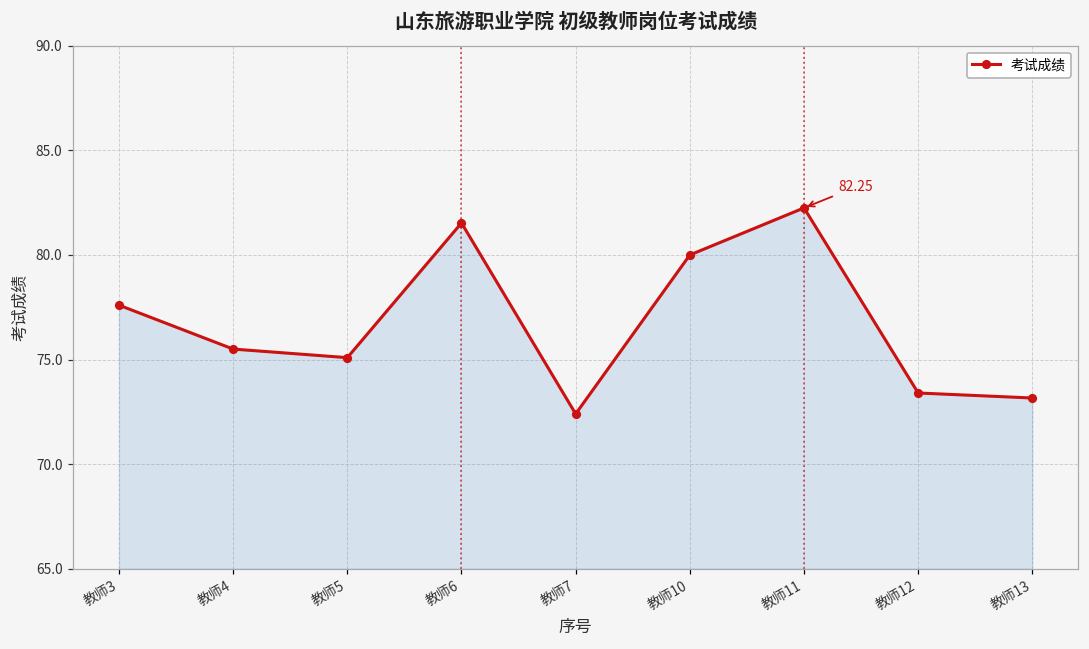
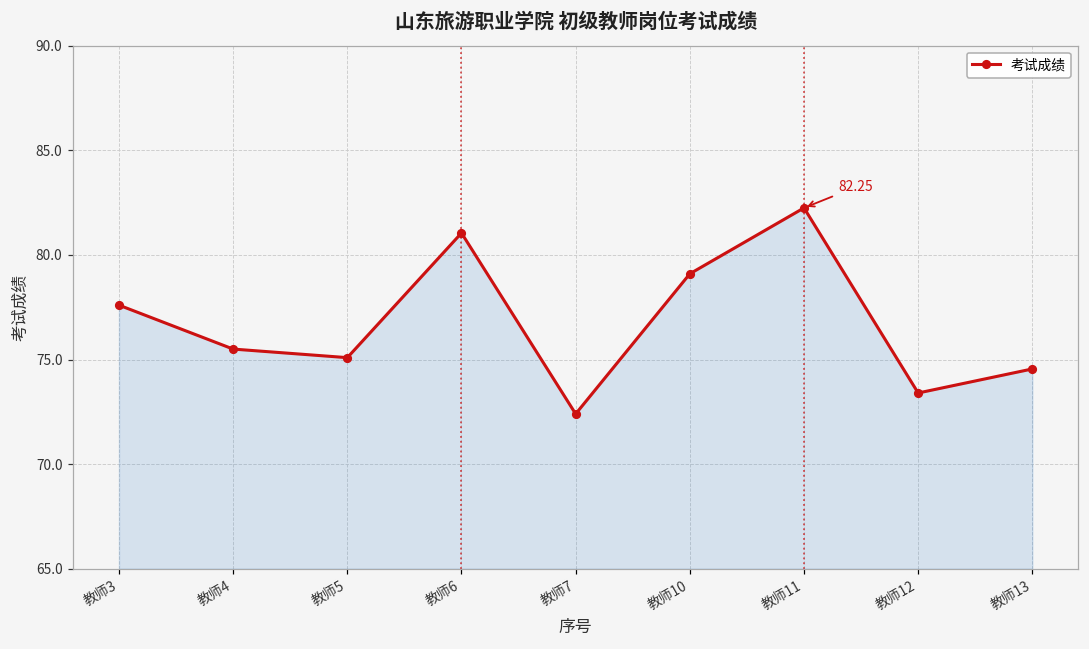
  {
    "教师3": 77.6,
    "教师4": 75.5,
    "教师5": 75.1,
-   "教师6": 81.5,
+   "教师6": 81.1,
    "教师7": 72.4,
-   "教师10": 80.0,
+   "教师10": 79.1,
    "教师12": 73.4,
-   "教师13": 73.2
+   "教师13": 74.6
  }
